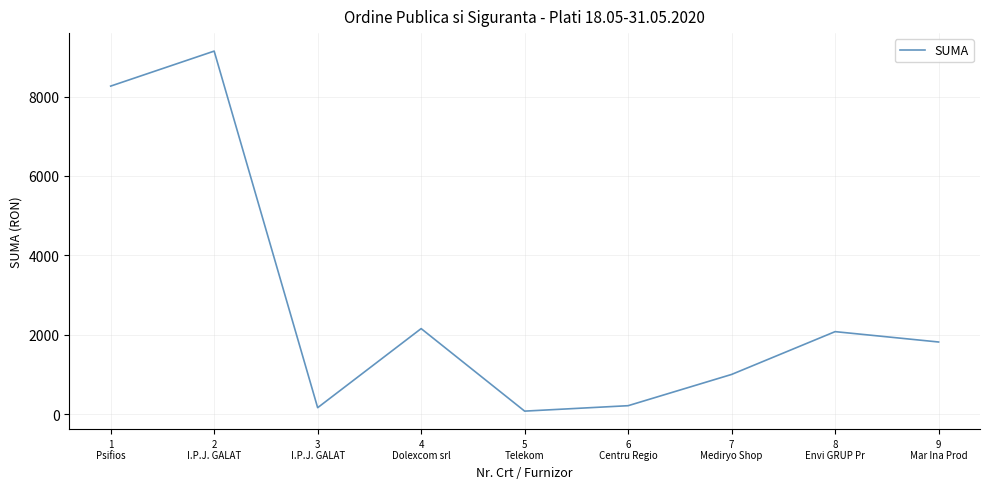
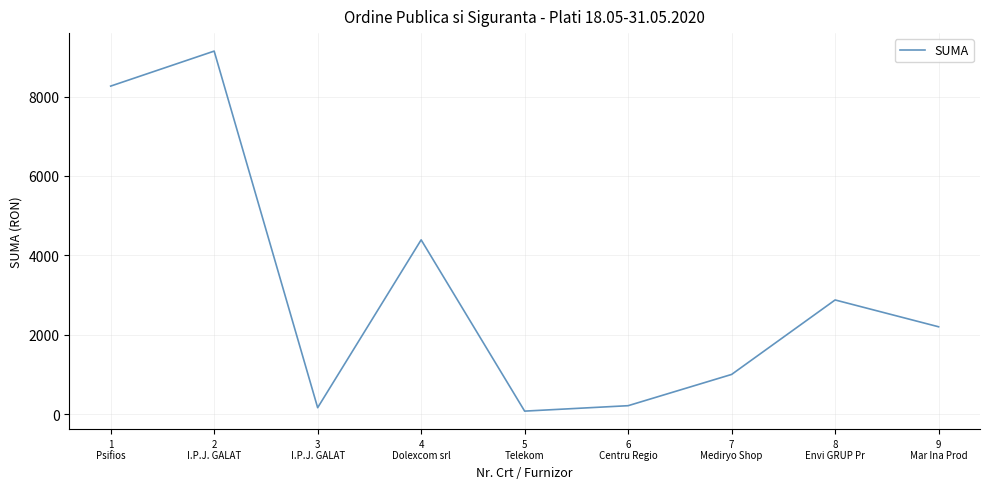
  {
    "1 Psifios": 8300,
    "2 I.P.J. GALAT": 9100,
    "3 I.P.J. GALAT": 200,
-   "4 Dolexcom srl": 2200,
+   "4 Dolexcom srl": 4400,
    "5 Telekom": 100,
    "6 Centru Regio": 200,
    "7 Mediryo Shop": 1000,
-   "8 Envi GRUP Pr": 2100,
-   "9 Mar Ina Prod": 1800
+   "8 Envi GRUP Pr": 2900,
+   "9 Mar Ina Prod": 2200
  }
